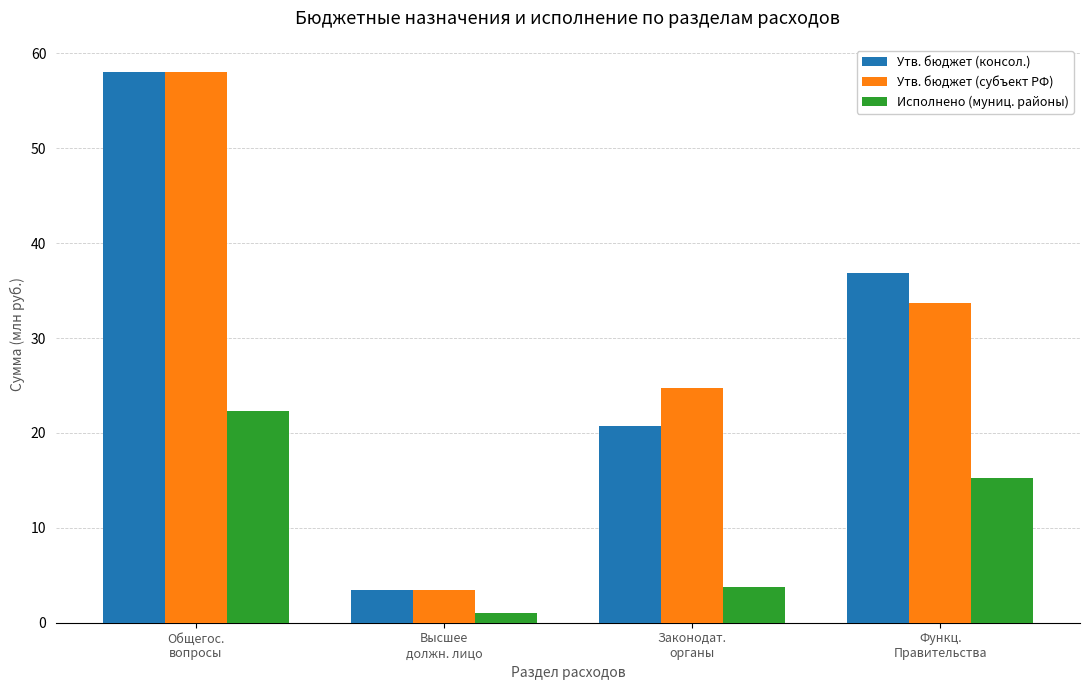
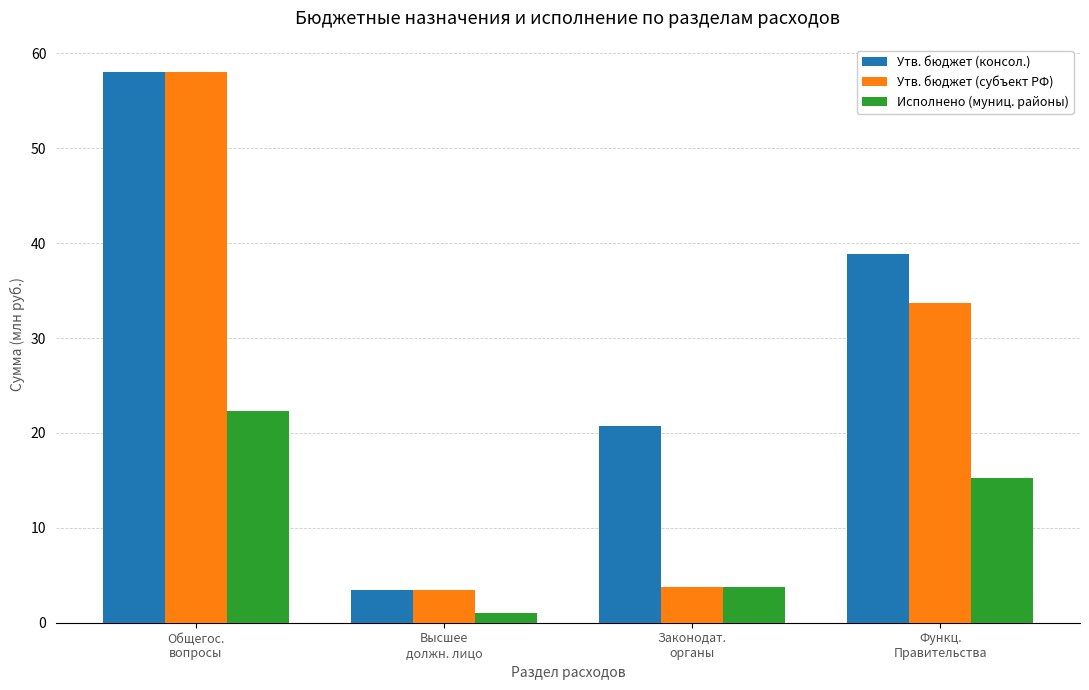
  {
    "Утв. бюджет (консол.)": {
      "Общегос. вопросы": 58,
      "Высшее должн. лицо": 3,
      "Законодат. органы": 21,
-     "Функц. Правительства": 37
+     "Функц. Правительства": 39
    },
    "Утв. бюджет (субъект РФ)": {
      "Общегос. вопросы": 58,
      "Высшее должн. лицо": 3,
-     "Законодат. органы": 25,
+     "Законодат. органы": 4,
      "Функц. Правительства": 34
    },
    "Исполнено (муниц. районы)": {
      "Общегос. вопросы": 22,
      "Высшее должн. лицо": 1,
      "Законодат. органы": 4,
      "Функц. Правительства": 15
    }
  }
